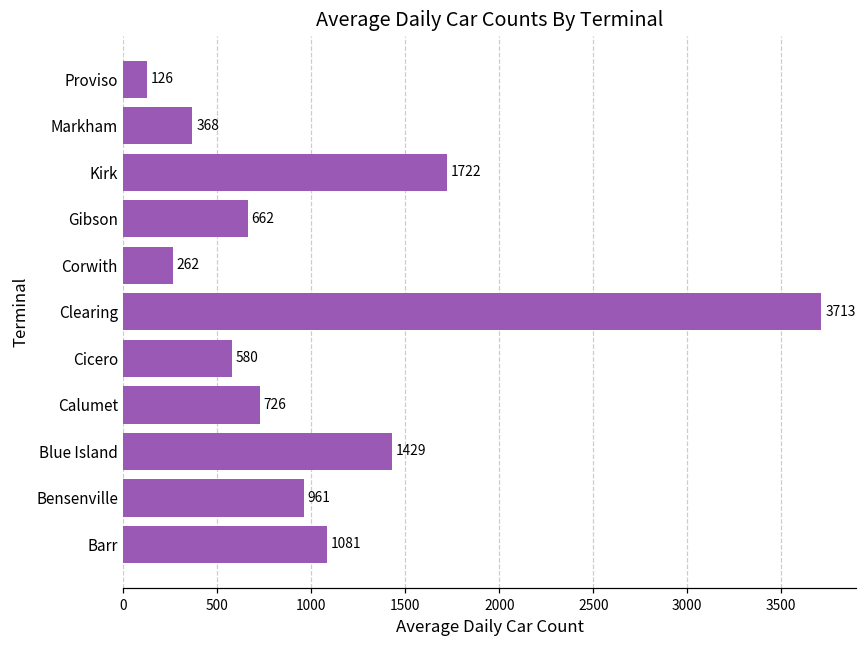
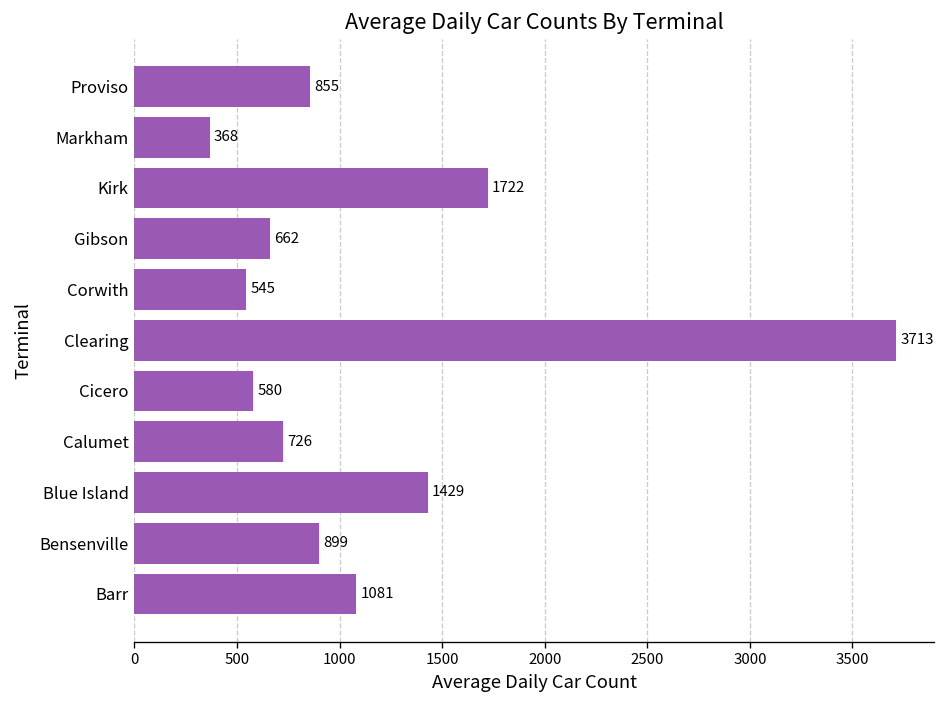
  {
-   "Proviso": 126,
+   "Proviso": 855,
    "Markham": 368,
    "Kirk": 1722,
    "Gibson": 662,
-   "Corwith": 262,
+   "Corwith": 545,
    "Clearing": 3713,
    "Cicero": 580,
    "Calumet": 726,
    "Blue Island": 1429,
-   "Bensenville": 961,
+   "Bensenville": 899,
    "Barr": 1081
  }
